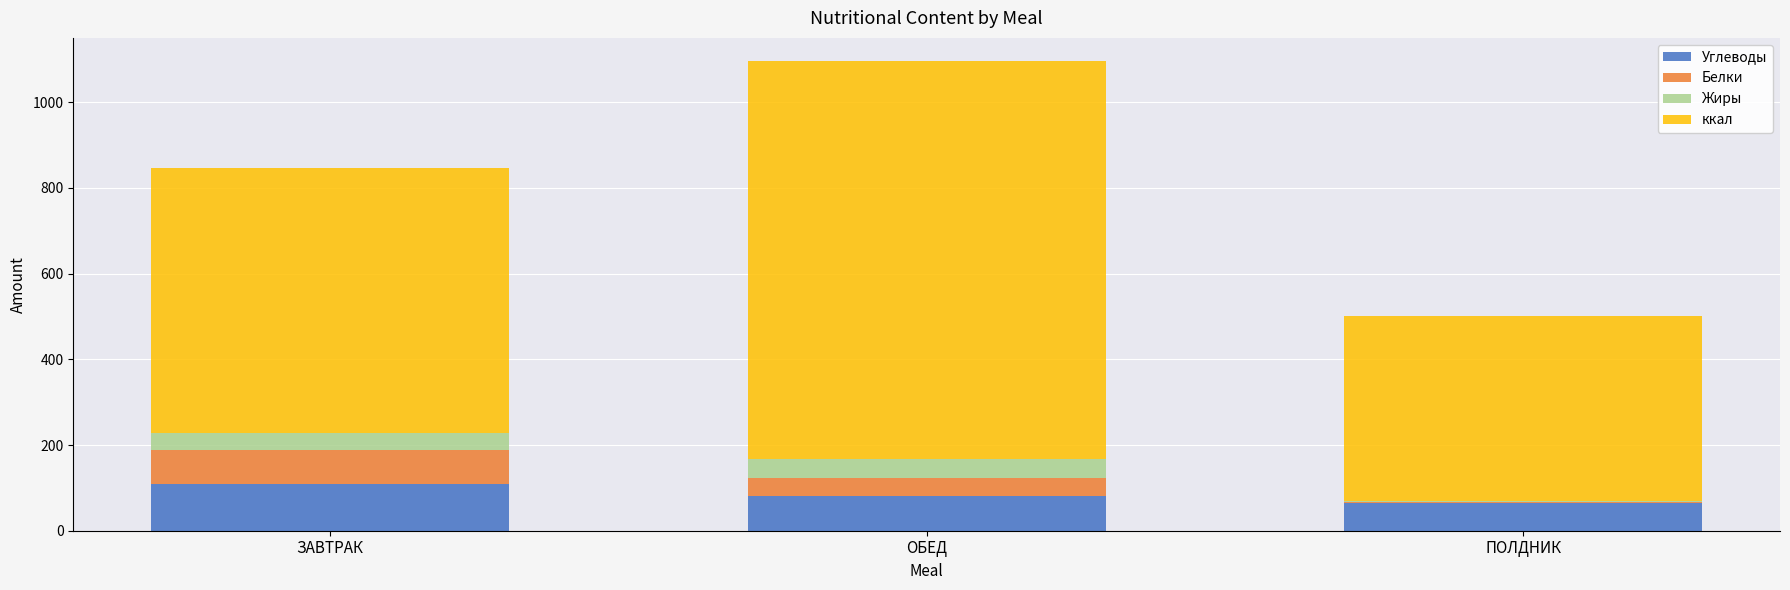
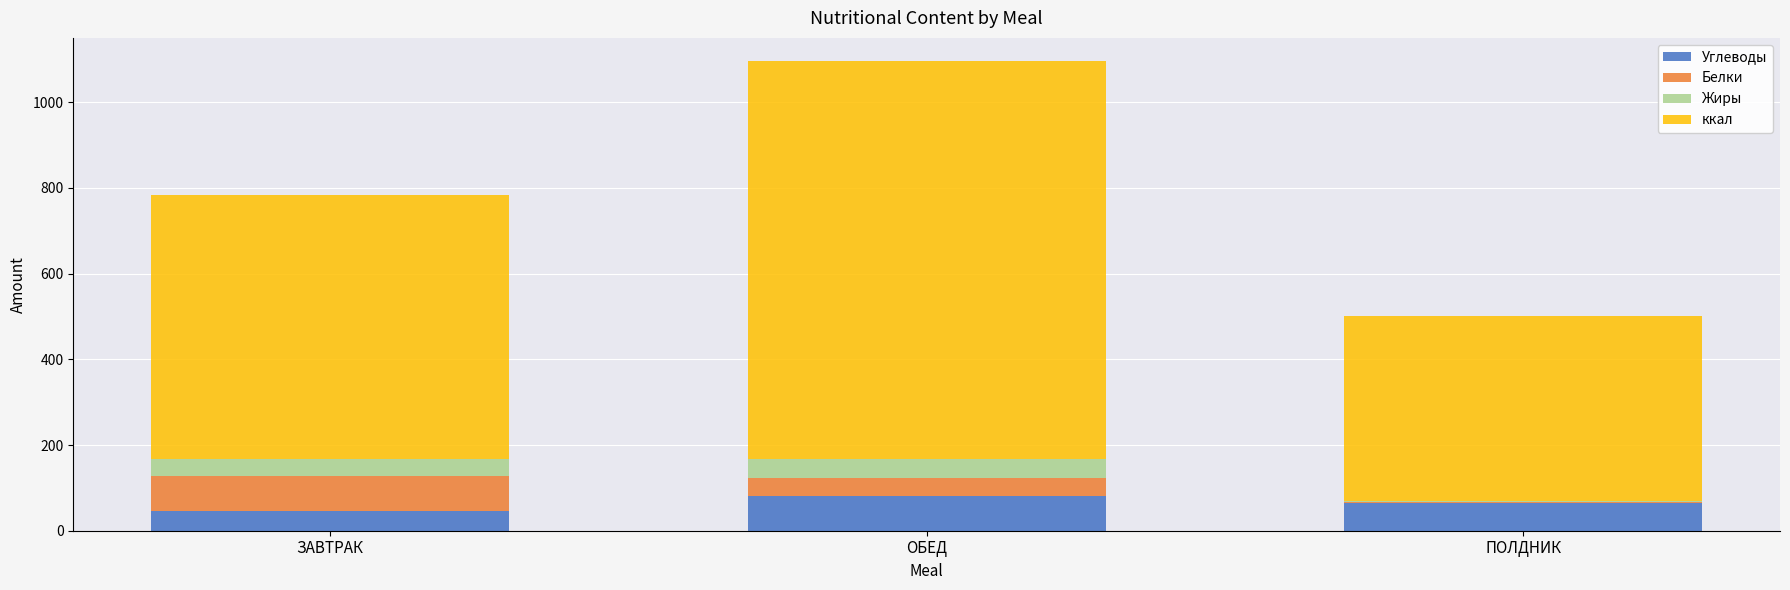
  {
    "Углеводы": {
-     "ЗАВТРАК": 110,
+     "ЗАВТРАК": 50,
      "ОБЕД": 80,
      "ПОЛДНИК": 70
    },
    "Белки": {
      "ЗАВТРАК": 80,
      "ОБЕД": 40
    },
    "Жиры": {
      "ЗАВТРАК": 40,
      "ОБЕД": 40
    },
    "ккал": {
      "ЗАВТРАК": 620,
      "ОБЕД": 930,
      "ПОЛДНИК": 430
    }
  }
